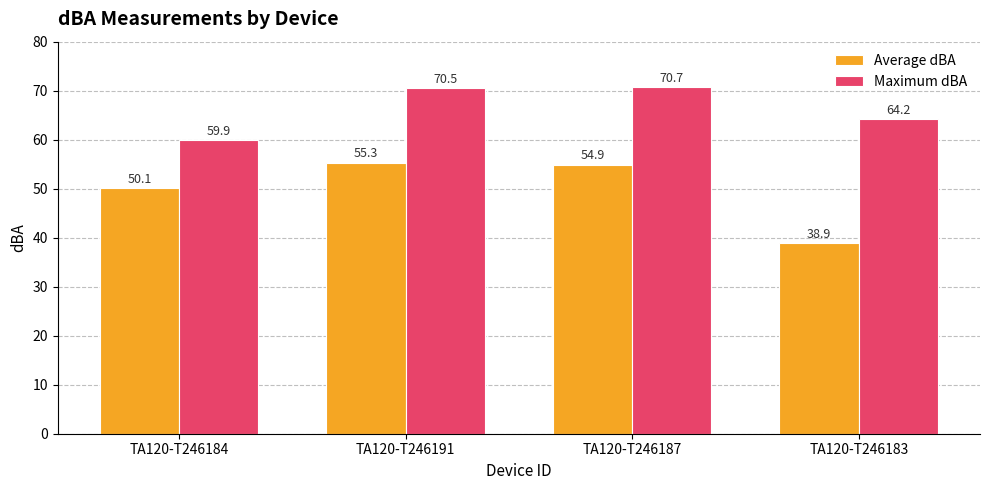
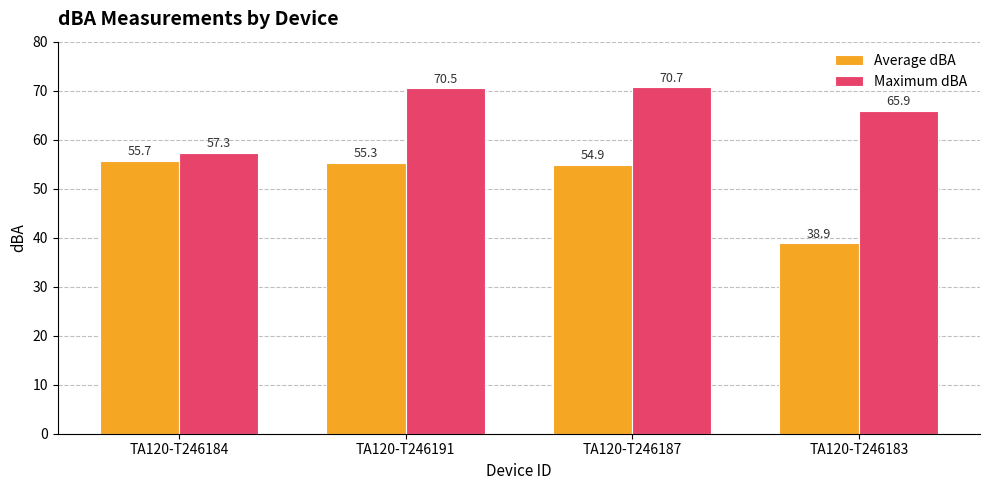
  {
    "Average dBA": {
-     "TA120-T246184": 50.1,
+     "TA120-T246184": 55.7,
      "TA120-T246191": 55.3,
      "TA120-T246187": 54.9,
      "TA120-T246183": 38.9
    },
    "Maximum dBA": {
-     "TA120-T246184": 59.9,
+     "TA120-T246184": 57.3,
      "TA120-T246191": 70.5,
      "TA120-T246187": 70.7,
-     "TA120-T246183": 64.2
+     "TA120-T246183": 65.9
    }
  }
